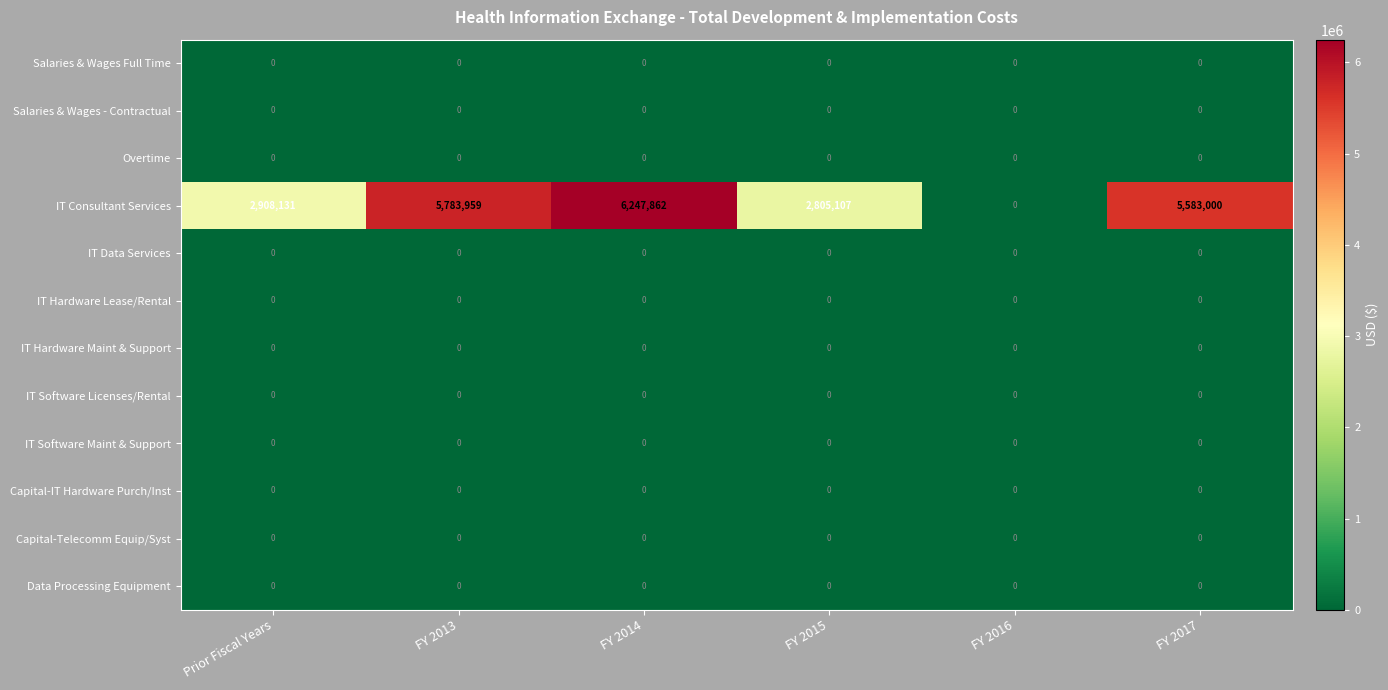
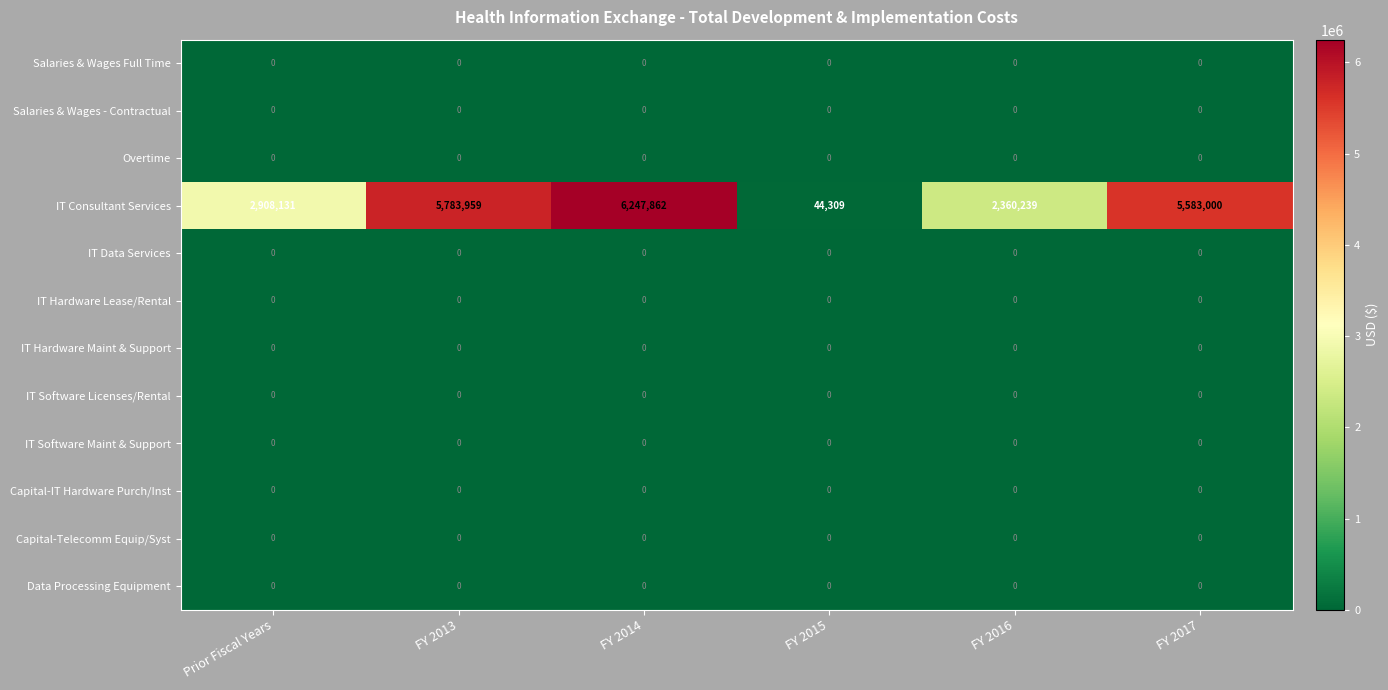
  {
    "Salaries & Wages Full Time": {
      "Prior Fiscal Years": "0",
      "FY 2013": "0",
      "FY 2014": "0",
      "FY 2015": "0",
      "FY 2016": "0",
      "FY 2017": "0"
    },
    "Salaries & Wages - Contractual": {
      "Prior Fiscal Years": "0",
      "FY 2013": "0",
      "FY 2014": "0",
      "FY 2015": "0",
      "FY 2016": "0",
      "FY 2017": "0"
    },
    "Overtime": {
      "Prior Fiscal Years": "0",
      "FY 2013": "0",
      "FY 2014": "0",
      "FY 2015": "0",
      "FY 2016": "0",
      "FY 2017": "0"
    },
    "IT Consultant Services": {
      "Prior Fiscal Years": "2,908,131",
      "FY 2013": "5,783,959",
      "FY 2014": "6,247,862",
-     "FY 2015": "2,805,107",
-     "FY 2016": "0",
+     "FY 2015": "44,309",
+     "FY 2016": "2,360,239",
      "FY 2017": "5,583,000"
    },
    "IT Data Services": {
      "Prior Fiscal Years": "0",
      "FY 2013": "0",
      "FY 2014": "0",
      "FY 2015": "0",
      "FY 2016": "0",
      "FY 2017": "0"
    },
    "IT Hardware Lease/Rental": {
      "Prior Fiscal Years": "0",
      "FY 2013": "0",
      "FY 2014": "0",
      "FY 2015": "0",
      "FY 2016": "0",
      "FY 2017": "0"
    },
    "IT Hardware Maint & Support": {
      "Prior Fiscal Years": "0",
      "FY 2013": "0",
      "FY 2014": "0",
      "FY 2015": "0",
      "FY 2016": "0",
      "FY 2017": "0"
    },
    "IT Software Licenses/Rental": {
      "Prior Fiscal Years": "0",
      "FY 2013": "0",
      "FY 2014": "0",
      "FY 2015": "0",
      "FY 2016": "0",
      "FY 2017": "0"
    },
    "IT Software Maint & Support": {
      "Prior Fiscal Years": "0",
      "FY 2013": "0",
      "FY 2014": "0",
      "FY 2015": "0",
      "FY 2016": "0",
      "FY 2017": "0"
    },
    "Capital-IT Hardware Purch/Inst": {
      "Prior Fiscal Years": "0",
      "FY 2013": "0",
      "FY 2014": "0",
      "FY 2015": "0",
      "FY 2016": "0",
      "FY 2017": "0"
    },
    "Capital-Telecomm Equip/Syst": {
      "Prior Fiscal Years": "0",
      "FY 2013": "0",
      "FY 2014": "0",
      "FY 2015": "0",
      "FY 2016": "0",
      "FY 2017": "0"
    },
    "Data Processing Equipment": {
      "Prior Fiscal Years": "0",
      "FY 2013": "0",
      "FY 2014": "0",
      "FY 2015": "0",
      "FY 2016": "0",
      "FY 2017": "0"
    }
  }
